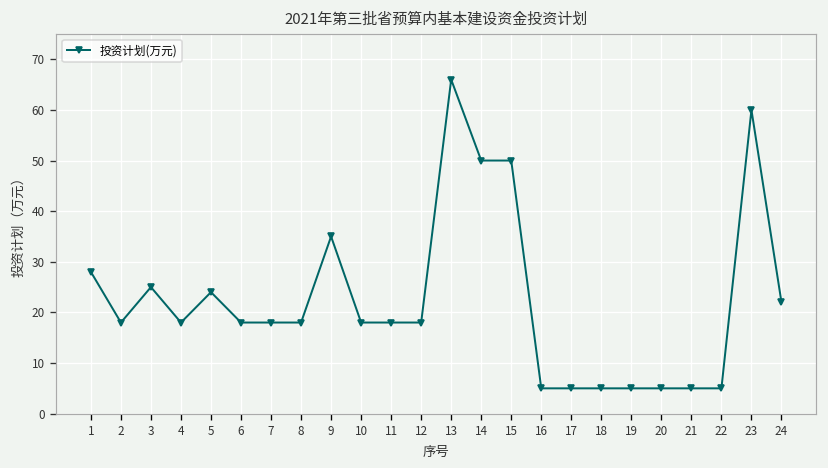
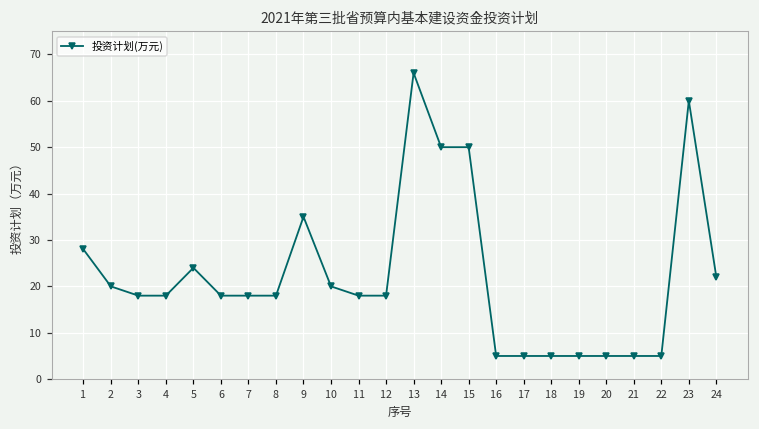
  {
    "1": 28,
-   "2": 18,
-   "3": 25,
+   "2": 20,
+   "3": 18,
    "4": 18,
    "5": 24,
    "6": 18,
    "7": 18,
    "8": 18,
    "9": 35,
-   "10": 18,
+   "10": 20,
    "11": 18,
    "12": 18,
    "13": 66,
    "14": 50,
    "15": 50,
    "16": 5,
    "17": 5,
    "18": 5,
    "19": 5,
    "20": 5,
    "21": 5,
    "22": 5,
    "23": 60,
    "24": 22
  }
